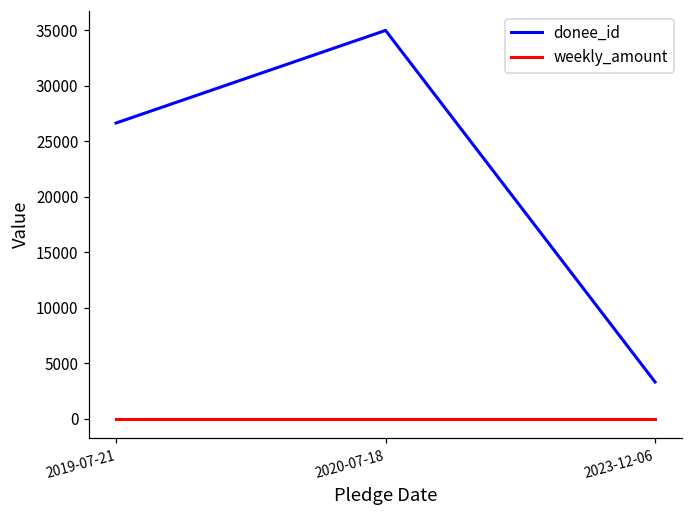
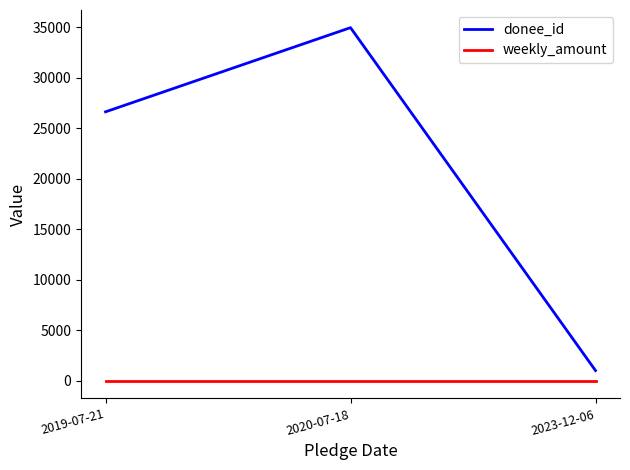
  {
    "donee_id": {
      "2019-07-21": 26600,
      "2020-07-18": 35000,
-     "2023-12-06": 3300
+     "2023-12-06": 1000
    },
    "weekly_amount": {
      "2019-07-21": 0,
      "2020-07-18": 0,
      "2023-12-06": 0
    }
  }
